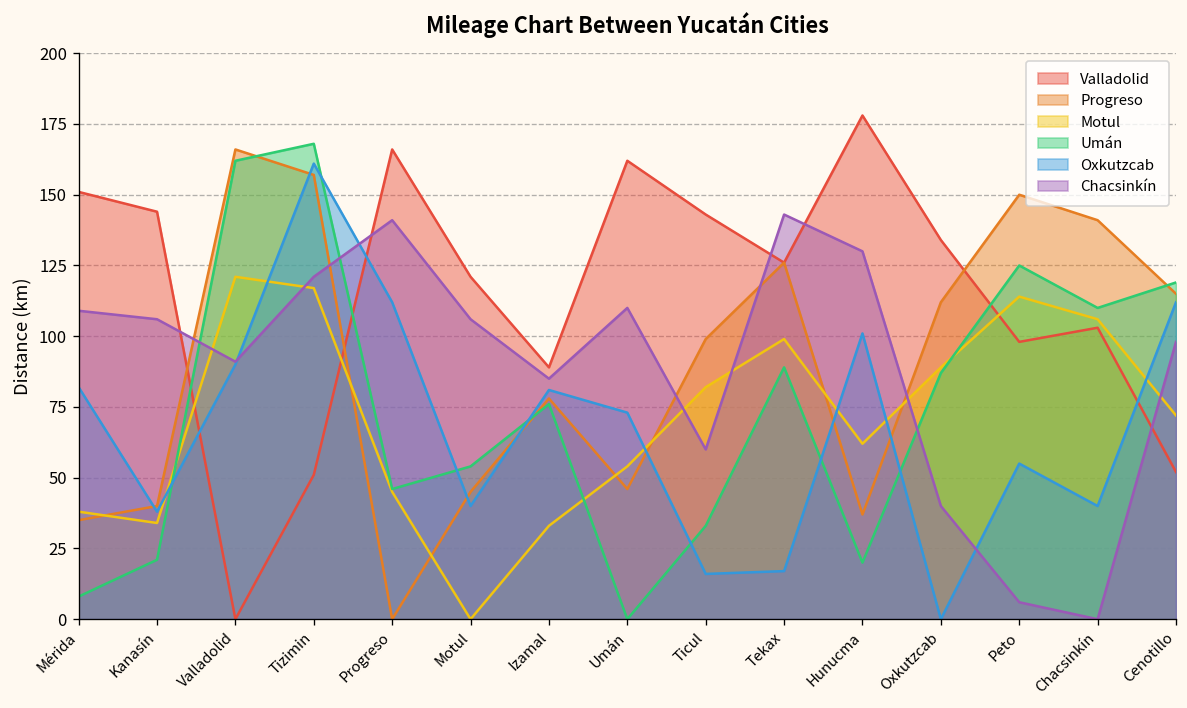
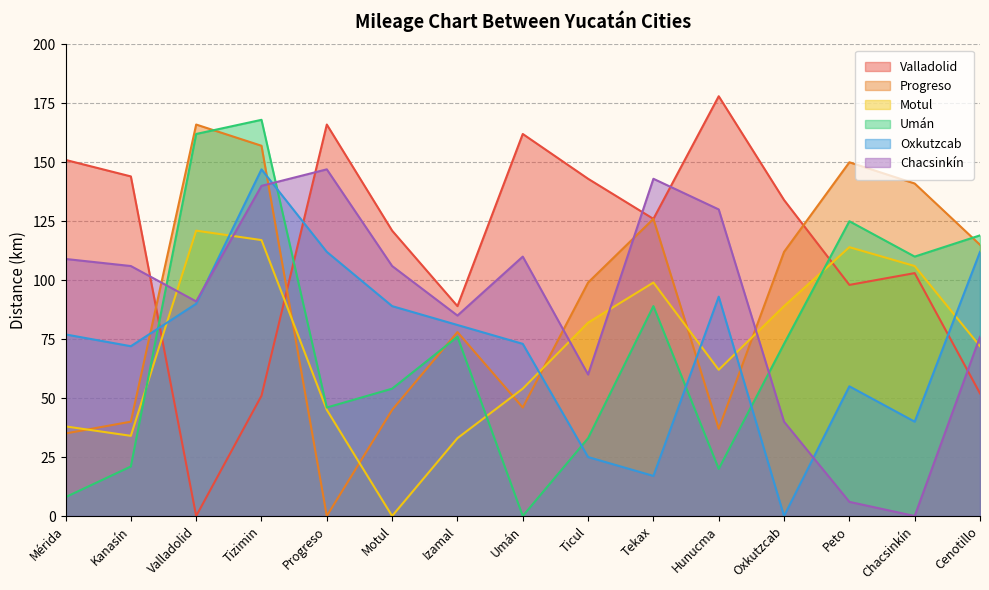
  {
    "Umán": {
      "Mérida": 8,
      "Kanasín": 21,
      "Valladolid": 162,
      "Tizimin": 168,
      "Motul": 54,
      "Izamal": 76,
      "Umán": 0,
      "Ticul": 33,
      "Tekax": 89,
      "Hunucma": 20,
-     "Oxkutzcab": 87,
+     "Oxkutzcab": 73,
      "Peto": 125,
      "Chacsinkín": 110,
      "Cenotillo": 119
    },
    "Oxkutzcab": {
-     "Mérida": 82,
-     "Kanasín": 38,
-     "Tizimin": 161,
+     "Mérida": 77,
+     "Kanasín": 72,
+     "Tizimin": 147,
      "Progreso": 112,
-     "Motul": 40,
+     "Motul": 89,
      "Izamal": 81,
      "Umán": 73,
-     "Ticul": 16,
+     "Ticul": 25,
      "Tekax": 17,
-     "Hunucma": 101,
+     "Hunucma": 93,
      "Oxkutzcab": 0,
      "Peto": 55,
      "Chacsinkín": 40,
      "Cenotillo": 112
    },
    "Chacsinkín": {
      "Mérida": 109,
      "Kanasín": 106,
-     "Tizimin": 121,
-     "Progreso": 141,
+     "Tizimin": 140,
+     "Progreso": 147,
      "Motul": 106,
      "Izamal": 85,
      "Umán": 110,
      "Ticul": 60,
      "Tekax": 143,
      "Hunucma": 130,
      "Oxkutzcab": 40,
      "Peto": 6,
      "Chacsinkín": 0,
-     "Cenotillo": 98
+     "Cenotillo": 76
    }
  }
